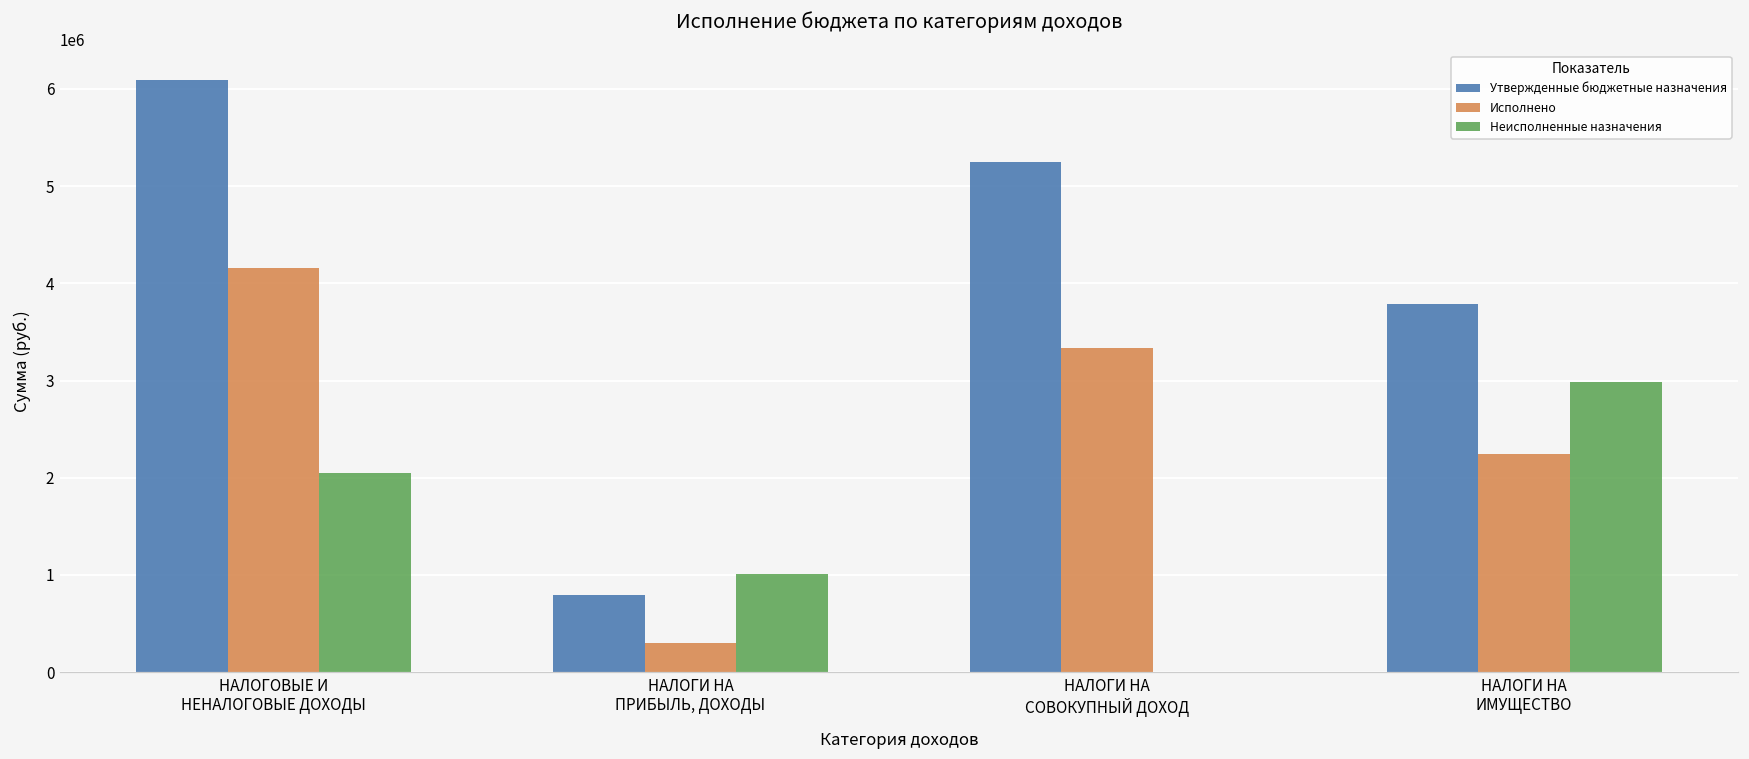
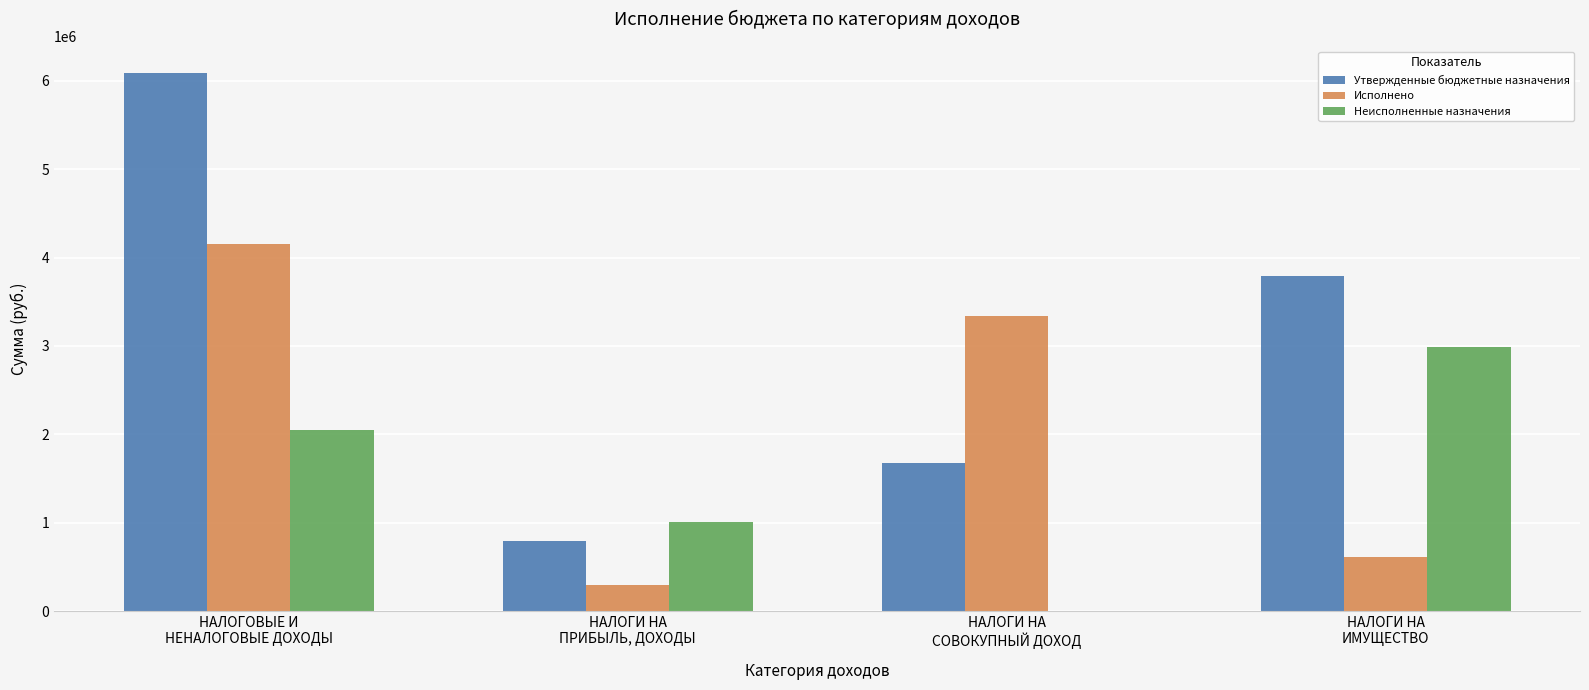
  {
    "Утвержденные бюджетные назначения": {
      "НАЛОГОВЫЕ И НЕНАЛОГОВЫЕ ДОХОДЫ": 6100000,
      "НАЛОГИ НА ПРИБЫЛЬ, ДОХОДЫ": 800000,
-     "НАЛОГИ НА СОВОКУПНЫЙ ДОХОД": 5300000,
+     "НАЛОГИ НА СОВОКУПНЫЙ ДОХОД": 1700000,
      "НАЛОГИ НА ИМУЩЕСТВО": 3800000
    },
    "Исполнено": {
      "НАЛОГОВЫЕ И НЕНАЛОГОВЫЕ ДОХОДЫ": 4200000,
      "НАЛОГИ НА ПРИБЫЛЬ, ДОХОДЫ": 300000,
      "НАЛОГИ НА СОВОКУПНЫЙ ДОХОД": 3300000,
-     "НАЛОГИ НА ИМУЩЕСТВО": 2200000
+     "НАЛОГИ НА ИМУЩЕСТВО": 600000
    },
    "Неисполненные назначения": {
      "НАЛОГОВЫЕ И НЕНАЛОГОВЫЕ ДОХОДЫ": 2000000,
      "НАЛОГИ НА ПРИБЫЛЬ, ДОХОДЫ": 1000000,
      "НАЛОГИ НА СОВОКУПНЫЙ ДОХОД": 0,
      "НАЛОГИ НА ИМУЩЕСТВО": 3000000
    }
  }
